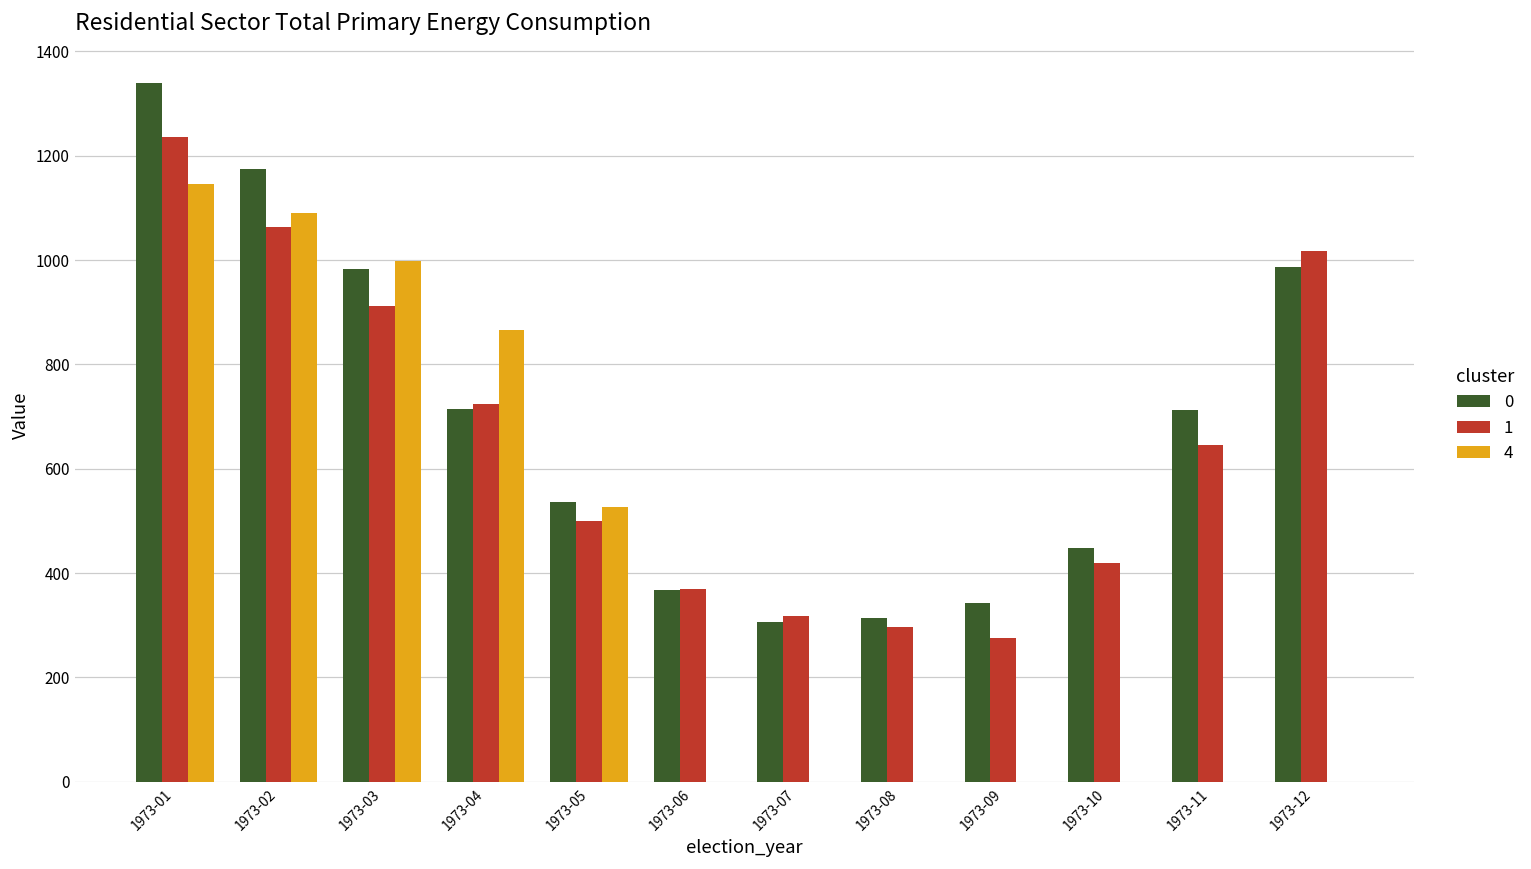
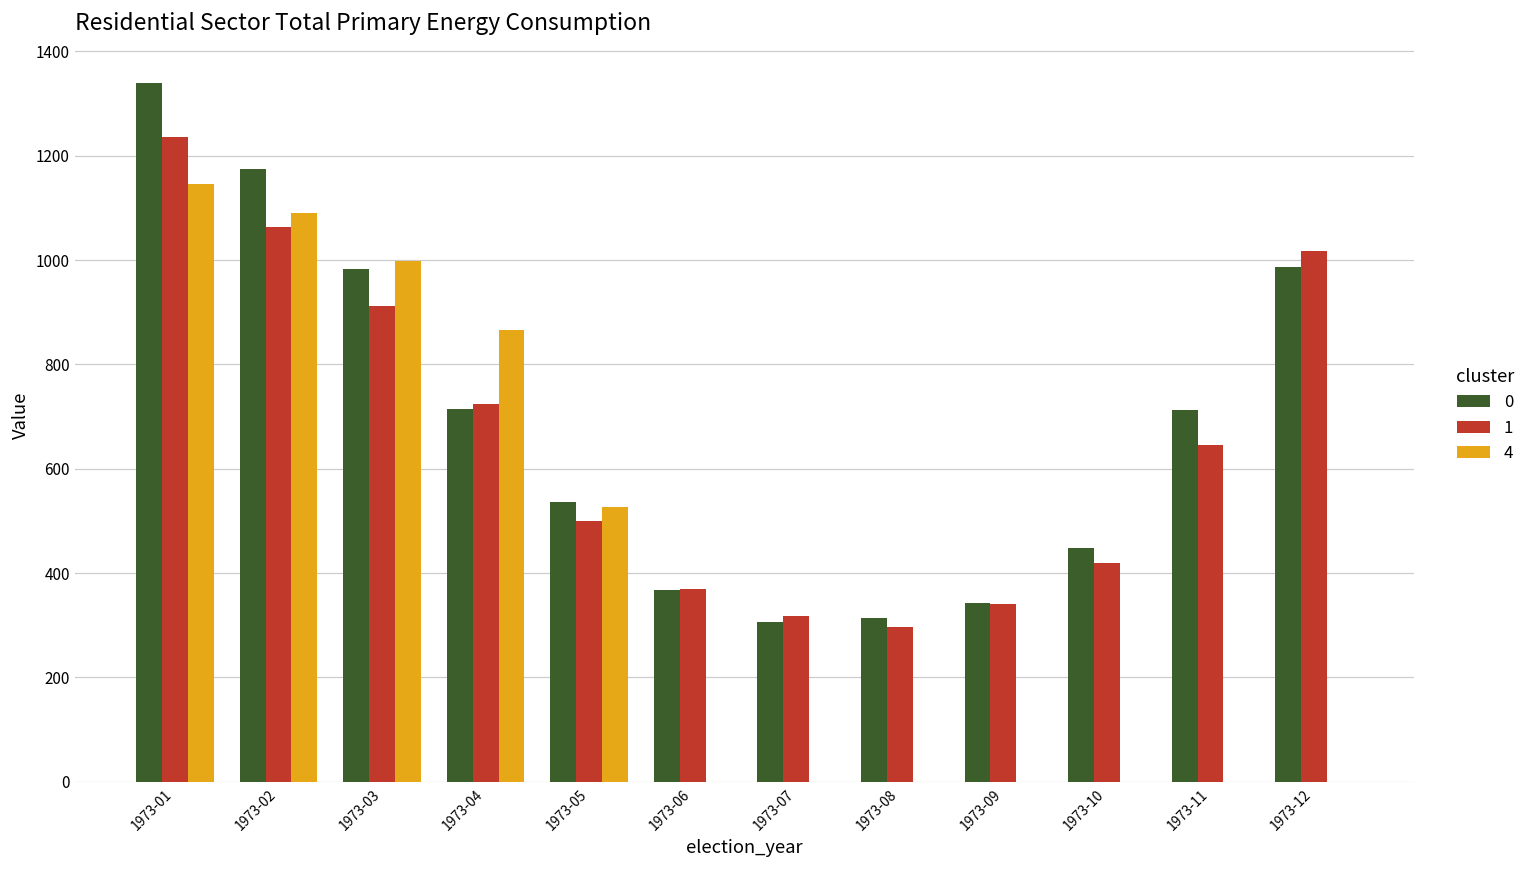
  {
    "0": {
      "1973-01": 1340,
      "1973-02": 1170,
      "1973-03": 980,
      "1973-04": 720,
      "1973-05": 540,
      "1973-06": 370,
      "1973-07": 310,
      "1973-08": 310,
      "1973-09": 340,
      "1973-10": 450,
      "1973-11": 710,
      "1973-12": 990
    },
    "1": {
      "1973-01": 1240,
      "1973-02": 1060,
      "1973-03": 910,
      "1973-04": 720,
      "1973-05": 500,
      "1973-06": 370,
      "1973-07": 320,
      "1973-08": 300,
-     "1973-09": 280,
+     "1973-09": 340,
      "1973-10": 420,
      "1973-11": 650,
      "1973-12": 1020
    },
    "4": {
      "1973-01": 1150,
      "1973-02": 1090,
      "1973-03": 1000,
      "1973-04": 870,
      "1973-05": 530,
      "1973-06": 0,
      "1973-07": 0,
      "1973-08": 0,
      "1973-09": 0,
      "1973-10": 0,
      "1973-11": 0,
      "1973-12": 0
    }
  }
